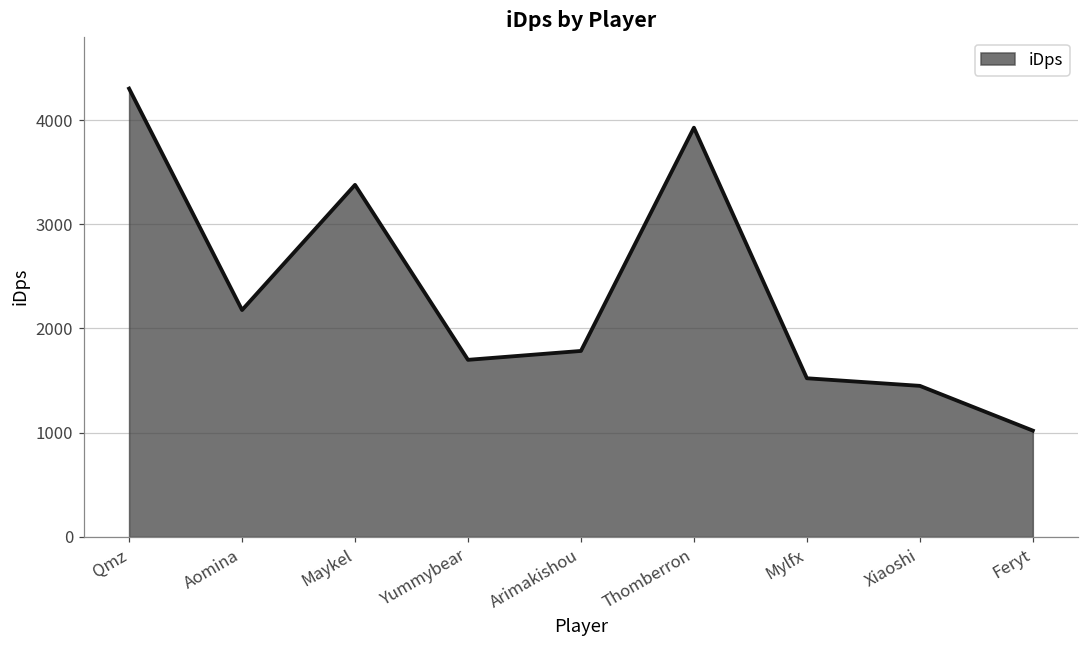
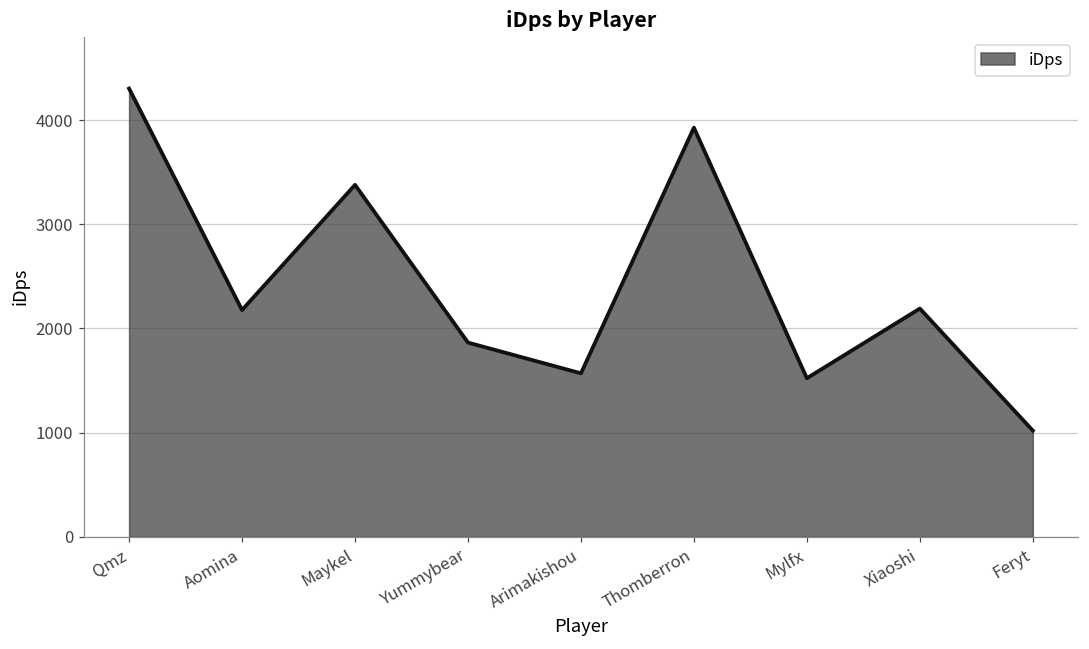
  {
    "Qmz": 4300,
    "Aomina": 2200,
    "Maykel": 3400,
-   "Yummybear": 1700,
-   "Arimakishou": 1800,
+   "Yummybear": 1900,
+   "Arimakishou": 1600,
    "Thomberron": 3900,
    "Mylfx": 1500,
-   "Xiaoshi": 1400,
+   "Xiaoshi": 2200,
    "Feryt": 1000
  }
